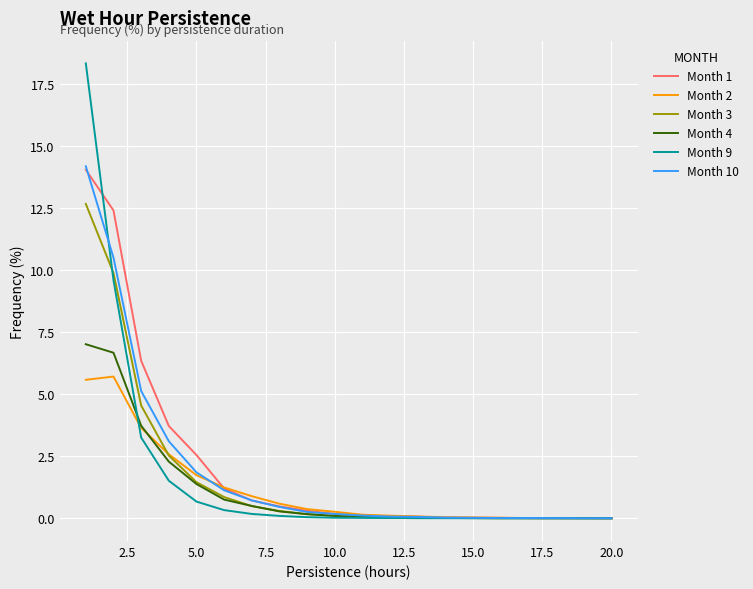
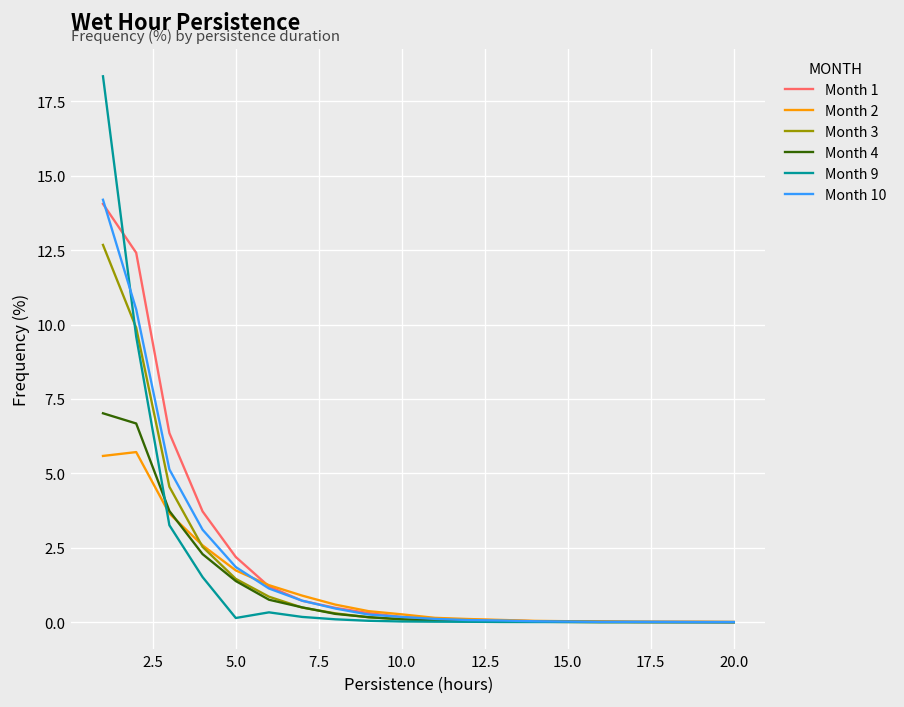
  {
    "Month 1": {
-     "5.0": 2.6
+     "5.0": 2.2
    },
    "Month 2": {
      "5.0": 1.7
    },
    "Month 9": {
-     "5.0": 0.7
+     "5.0": 0.1
    },
    "Month 10": {
      "5.0": 1.9
    }
  }
